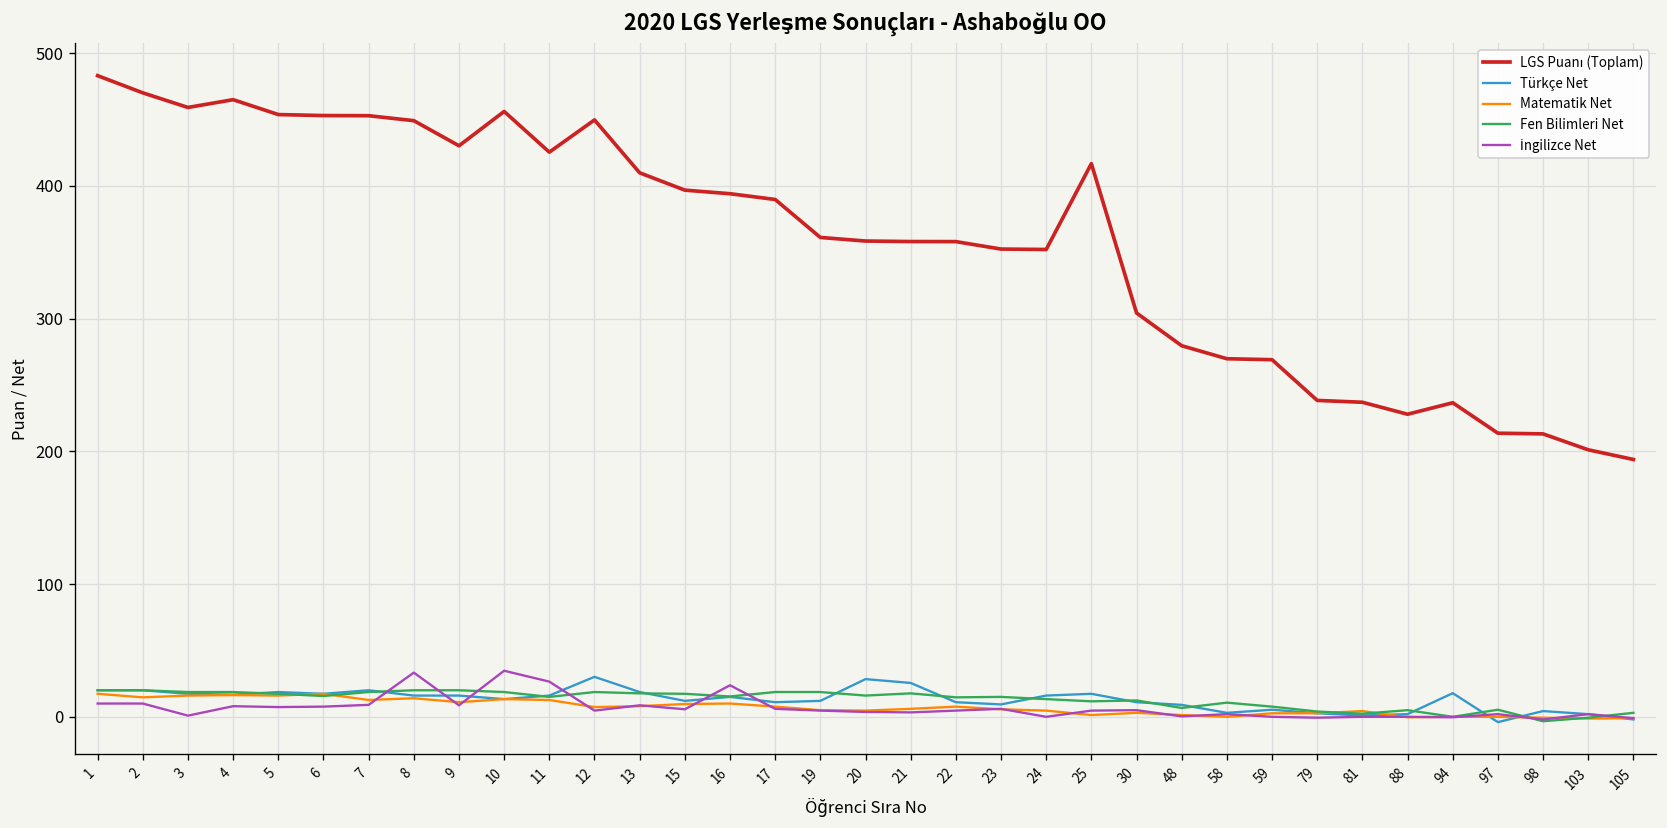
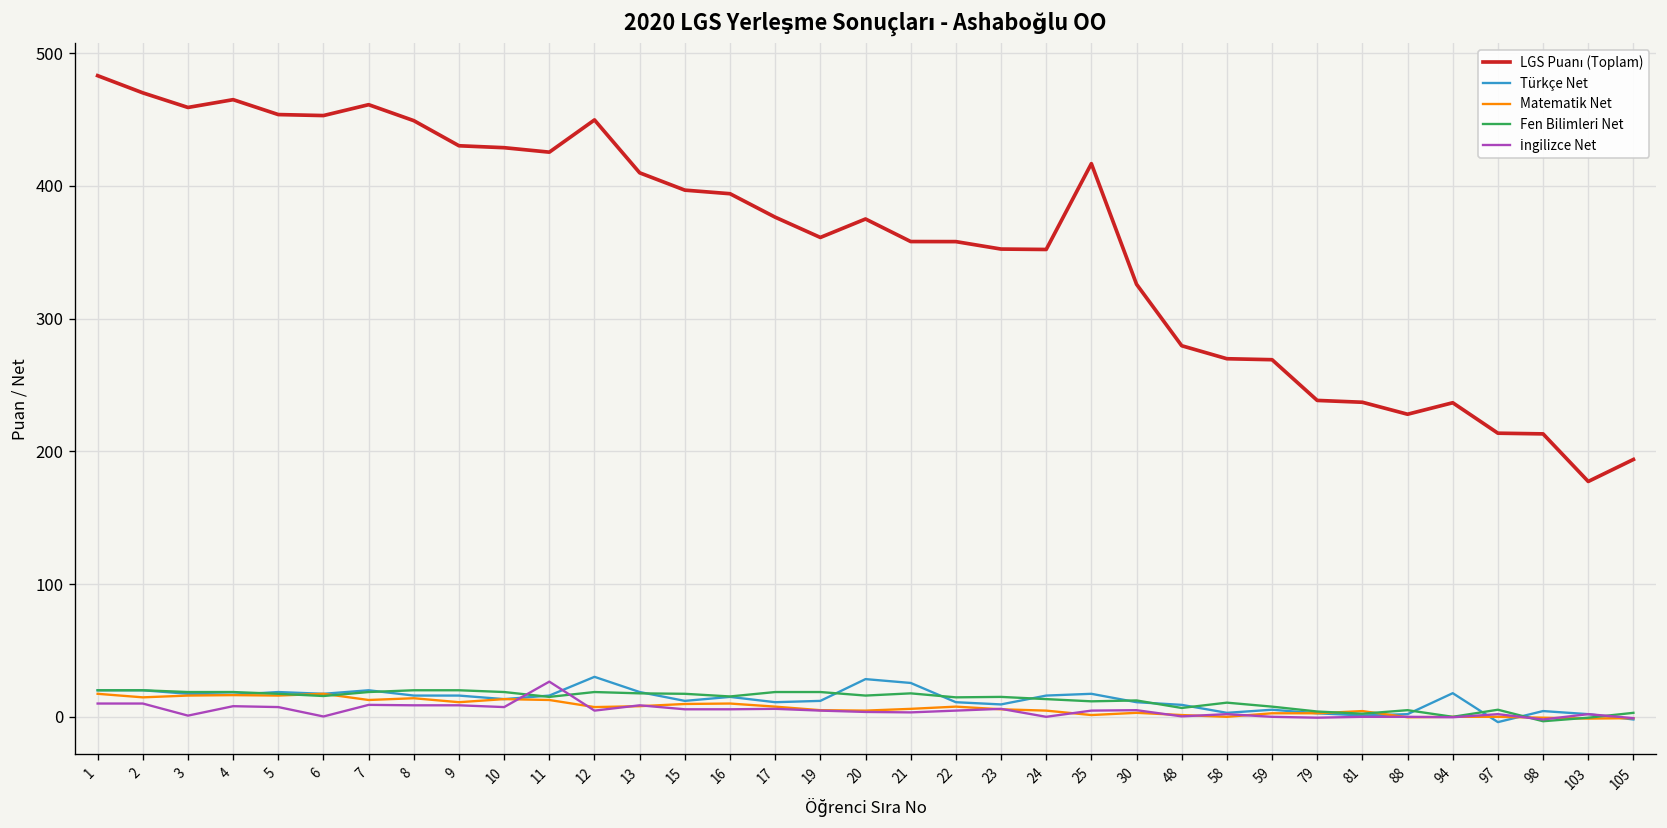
  {
    "LGS Puanı (Toplam)": {
      "1": 483,
      "2": 470,
      "3": 459,
      "4": 465,
      "5": 454,
      "6": 453,
-     "7": 453,
+     "7": 461,
      "8": 449,
      "9": 430,
-     "10": 456,
+     "10": 429,
      "11": 425,
      "12": 450,
      "13": 410,
      "15": 397,
      "16": 394,
-     "17": 390,
+     "17": 376,
      "19": 361,
-     "20": 358,
+     "20": 375,
      "21": 358,
      "22": 358,
      "23": 352,
      "24": 352,
      "25": 417,
-     "30": 304,
+     "30": 326,
      "48": 280,
      "58": 270,
      "59": 269,
      "79": 238,
      "81": 237,
      "88": 228,
      "94": 237,
      "97": 214,
      "98": 213,
-     "103": 201,
+     "103": 177,
      "105": 194
    },
    "Türkçe Net": {
      "9": 16,
      "12": 30,
      "17": 11,
      "19": 12,
      "20": 28,
      "21": 26,
      "22": 11,
      "23": 9,
      "24": 16,
      "25": 17,
      "48": 9,
      "94": 18,
      "97": -4,
      "98": 4
    },
    "Matematik Net": {
      "1": 17,
      "2": 15,
      "7": 13,
      "9": 11,
      "11": 13,
      "12": 7,
      "16": 10,
      "21": 6,
      "22": 8,
      "24": 5,
      "25": 1,
      "59": 3
    },
    "Fen Bilimleri Net": {
      "8": 20,
      "9": 20,
      "10": 19,
      "12": 19,
      "15": 17,
      "17": 19,
      "19": 19,
      "20": 16,
      "21": 18,
      "22": 15,
      "23": 15,
      "24": 13,
      "25": 12,
      "48": 7,
      "58": 11,
      "88": 5,
      "97": 5,
      "105": 3
    },
    "İngilizce Net": {
      "1": 10,
      "2": 10,
      "3": 1,
      "4": 8,
      "5": 7,
-     "6": 8,
+     "6": 0,
      "7": 9,
-     "8": 33,
+     "8": 9,
      "9": 9,
-     "10": 35,
+     "10": 7,
      "11": 27,
      "12": 5,
      "15": 6,
-     "16": 24,
+     "16": 6,
      "21": 3,
      "22": 5,
      "24": 0,
      "25": 5,
      "59": 0,
      "79": -1
    }
  }
